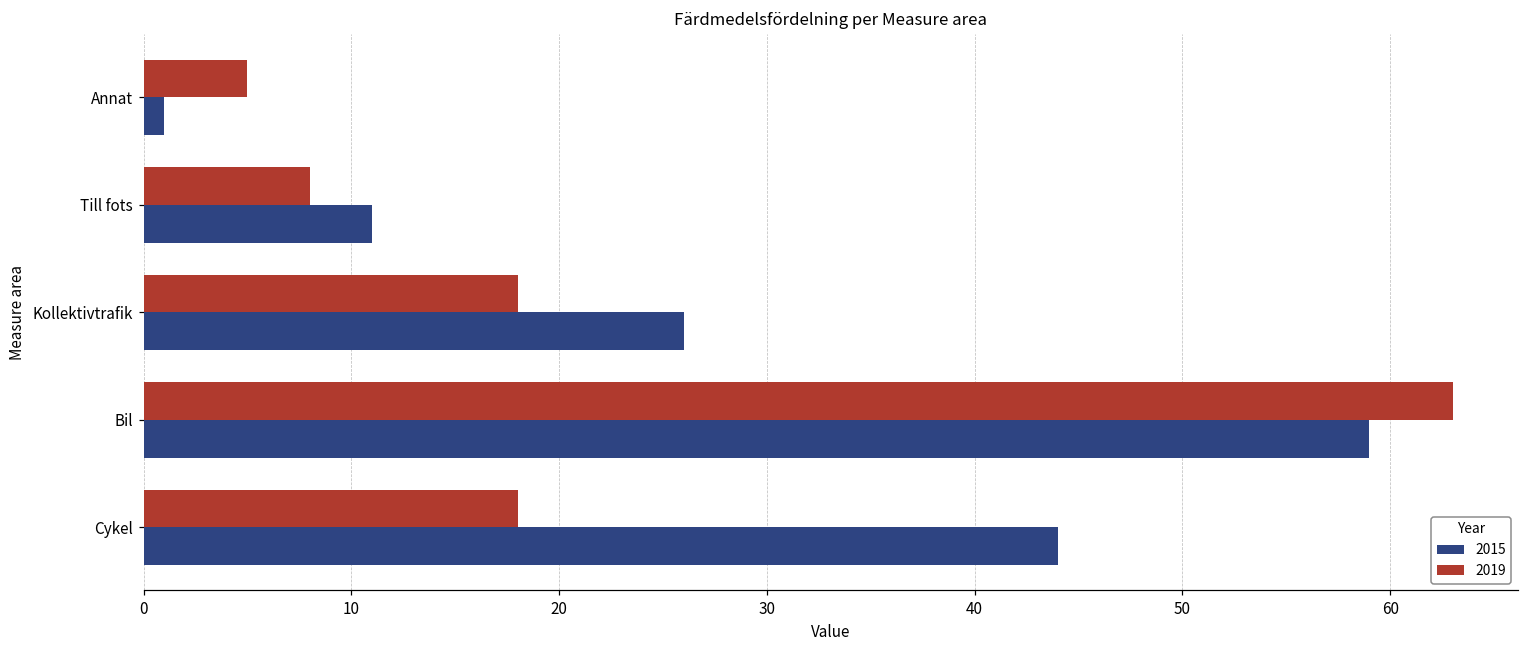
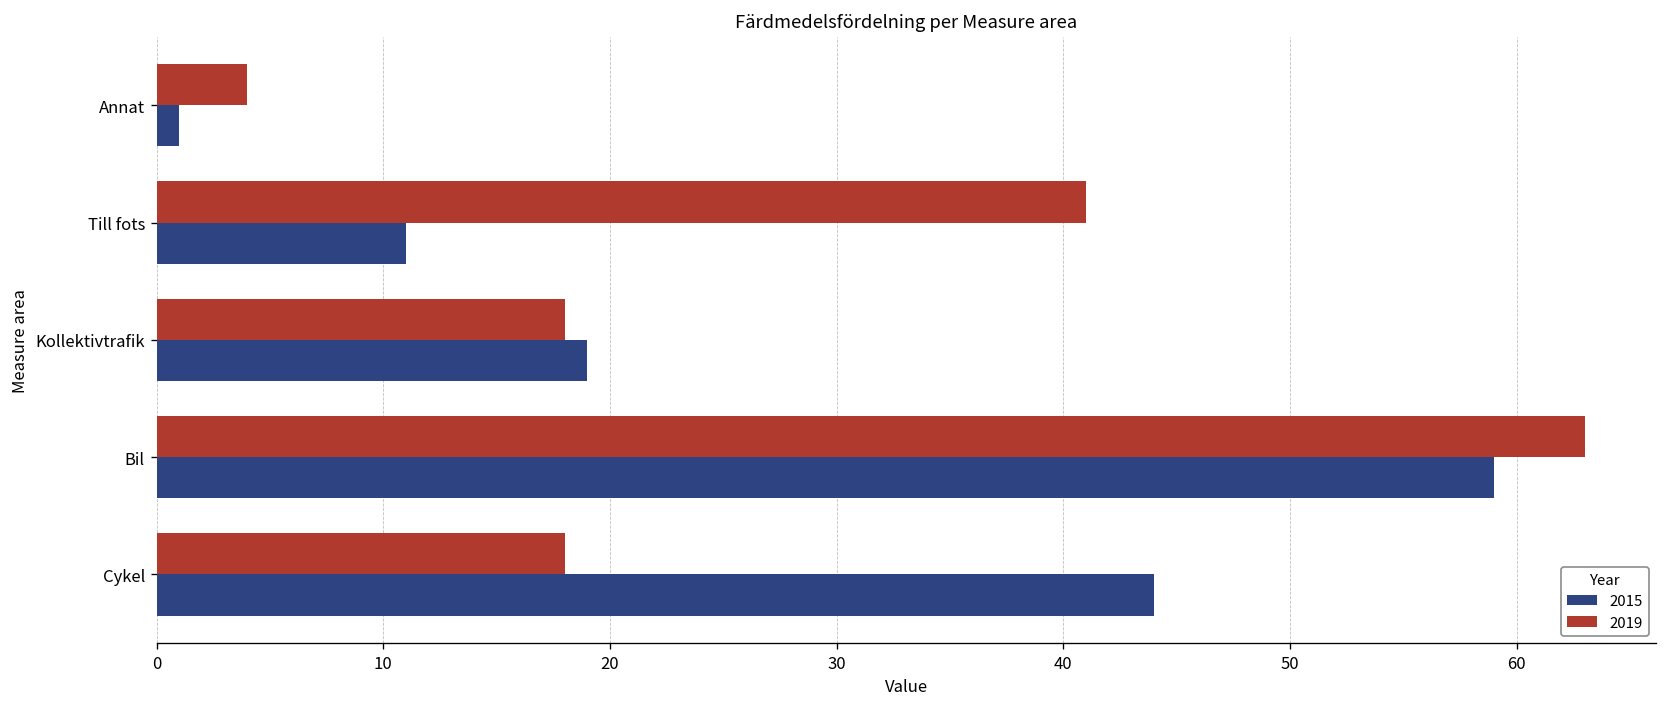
  {
    "2015": {
      "Annat": 1,
      "Till fots": 11,
-     "Kollektivtrafik": 26,
+     "Kollektivtrafik": 19,
      "Bil": 59,
      "Cykel": 44
    },
    "2019": {
-     "Annat": 5,
-     "Till fots": 8,
+     "Annat": 4,
+     "Till fots": 41,
      "Kollektivtrafik": 18,
      "Bil": 63,
      "Cykel": 18
    }
  }
